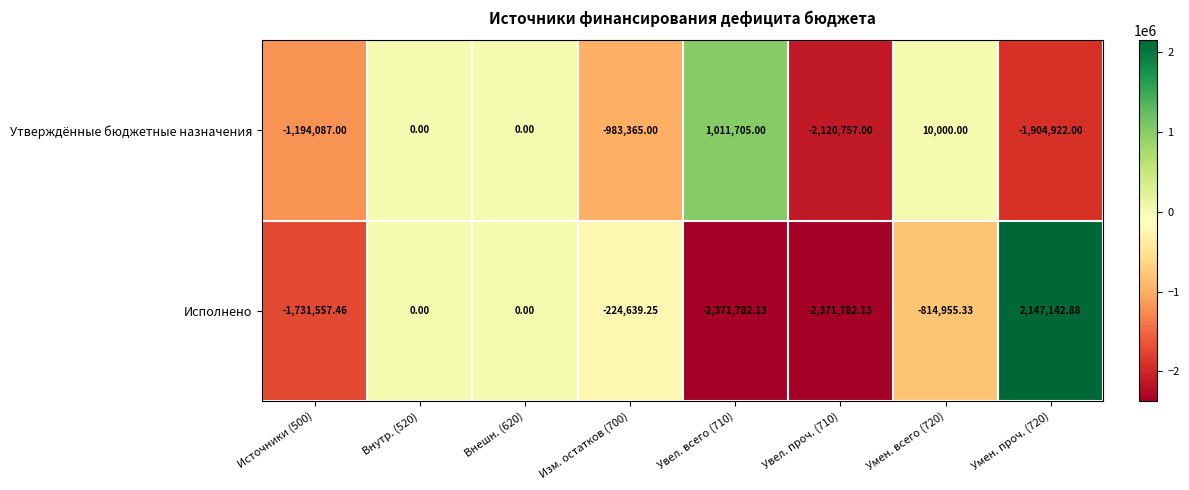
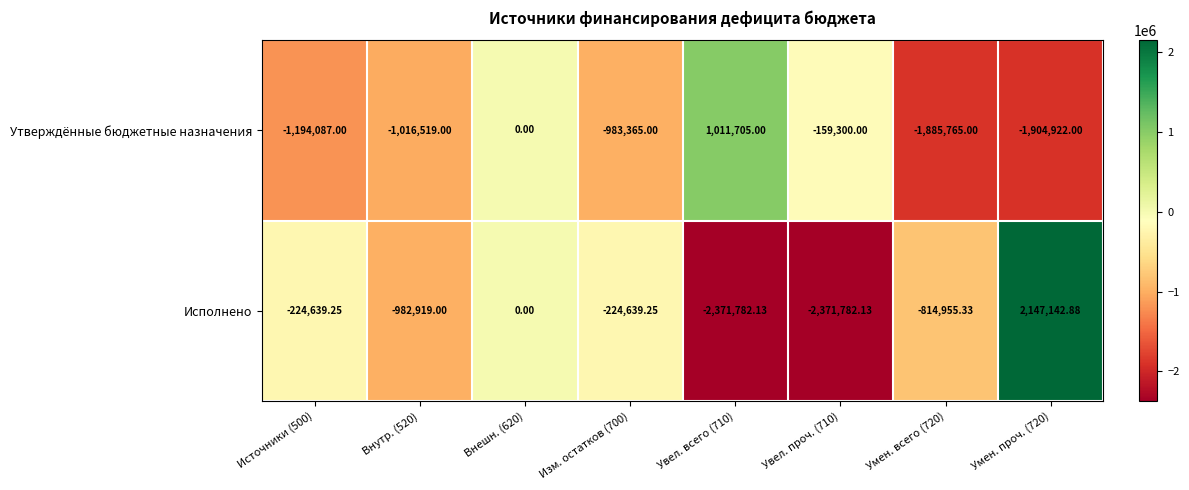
  {
    "Утверждённые бюджетные назначения": {
      "Источники (500)": "-1,194,087.00",
-     "Внутр. (520)": "0.00",
+     "Внутр. (520)": "-1,016,519.00",
      "Внешн. (620)": "0.00",
      "Изм. остатков (700)": "-983,365.00",
      "Увел. всего (710)": "1,011,705.00",
-     "Увел. проч. (710)": "-2,120,757.00",
-     "Умен. всего (720)": "10,000.00",
+     "Увел. проч. (710)": "-159,300.00",
+     "Умен. всего (720)": "-1,885,765.00",
      "Умен. проч. (720)": "-1,904,922.00"
    },
    "Исполнено": {
-     "Источники (500)": "-1,731,557.46",
-     "Внутр. (520)": "0.00",
+     "Источники (500)": "-224,639.25",
+     "Внутр. (520)": "-982,919.00",
      "Внешн. (620)": "0.00",
      "Изм. остатков (700)": "-224,639.25",
      "Увел. всего (710)": "-2,371,782.13",
      "Увел. проч. (710)": "-2,371,782.13",
      "Умен. всего (720)": "-814,955.33",
      "Умен. проч. (720)": "2,147,142.88"
    }
  }
